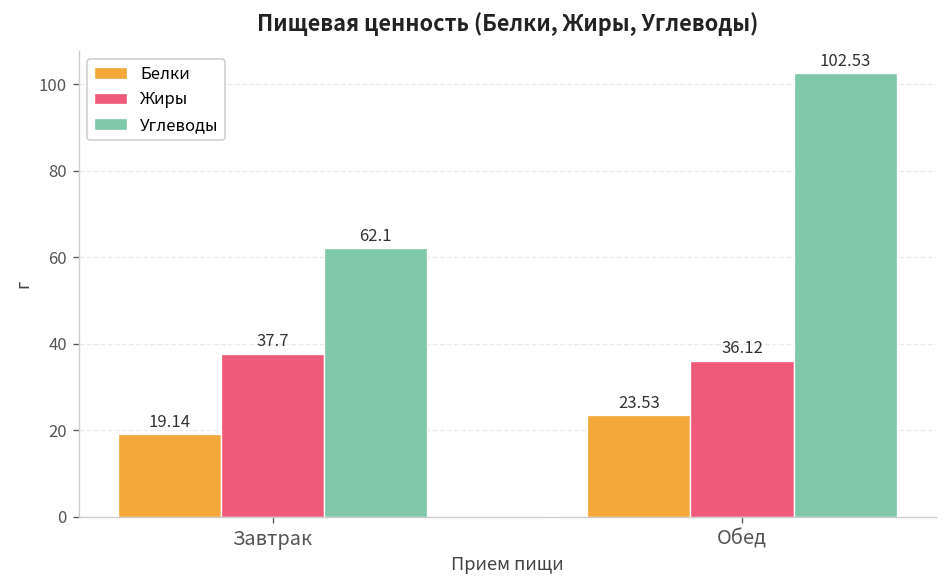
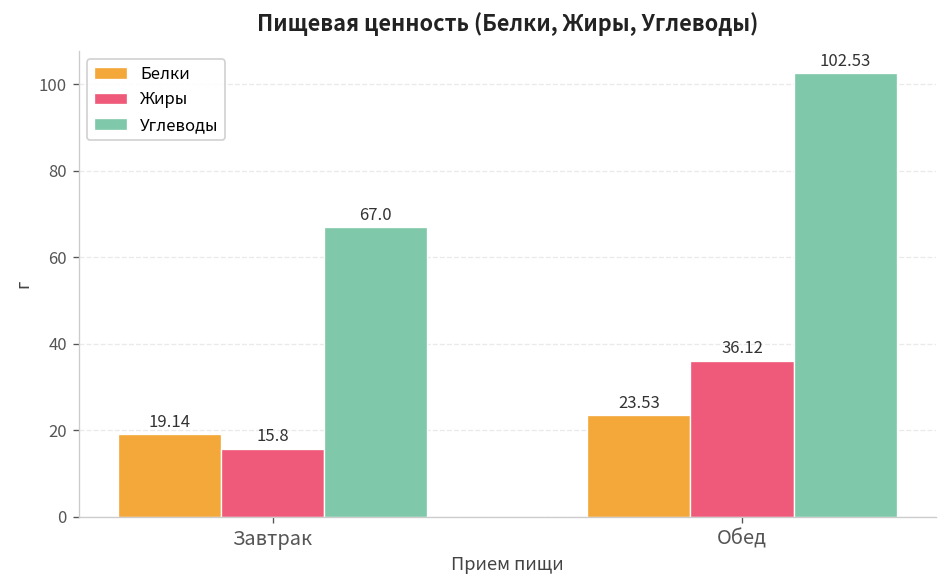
  {
    "Белки": {
      "Завтрак": 19.14,
      "Обед": 23.53
    },
    "Жиры": {
-     "Завтрак": 37.7,
+     "Завтрак": 15.8,
      "Обед": 36.12
    },
    "Углеводы": {
-     "Завтрак": 62.1,
+     "Завтрак": 67.0,
      "Обед": 102.53
    }
  }
